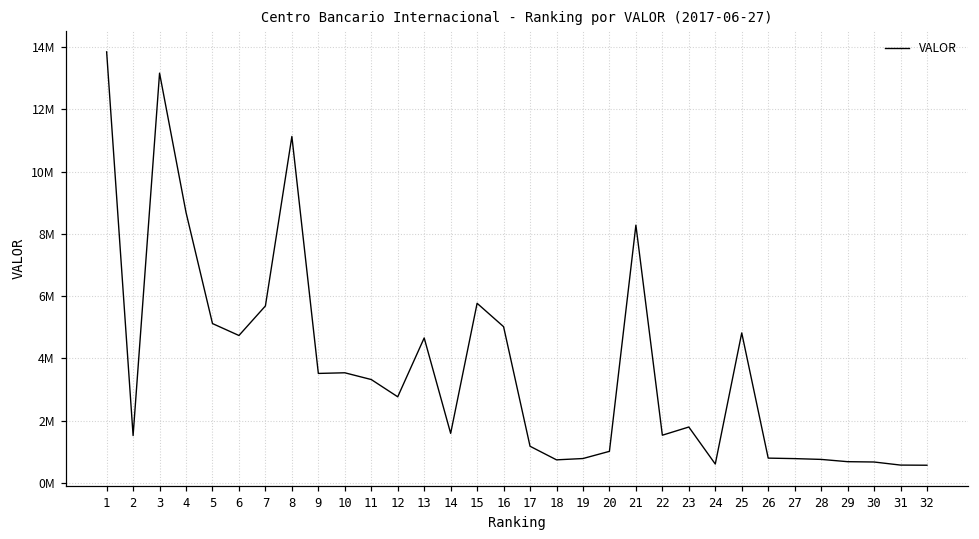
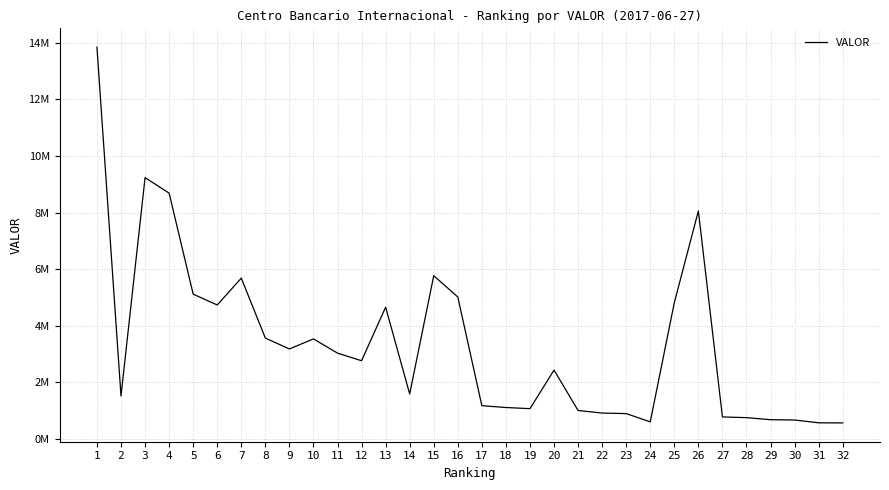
  {
    "1": 13800000,
    "2": 1500000,
-   "3": 13200000,
+   "3": 9200000,
    "4": 8700000,
    "5": 5100000,
    "6": 4700000,
    "7": 5700000,
-   "8": 11100000,
-   "9": 3500000,
+   "8": 3600000,
+   "9": 3200000,
    "10": 3500000,
-   "11": 3300000,
+   "11": 3000000,
    "12": 2800000,
    "13": 4700000,
    "14": 1600000,
    "15": 5800000,
    "16": 5000000,
    "17": 1200000,
-   "18": 700000,
-   "19": 800000,
-   "20": 1000000,
-   "21": 8300000,
-   "22": 1500000,
-   "23": 1800000,
+   "18": 1100000,
+   "19": 1100000,
+   "20": 2400000,
+   "21": 1000000,
+   "22": 900000,
+   "23": 900000,
    "24": 600000,
    "25": 4800000,
-   "26": 800000,
+   "26": 8100000,
    "27": 800000,
    "28": 800000,
    "29": 700000,
    "30": 700000,
    "31": 600000,
    "32": 600000
  }
